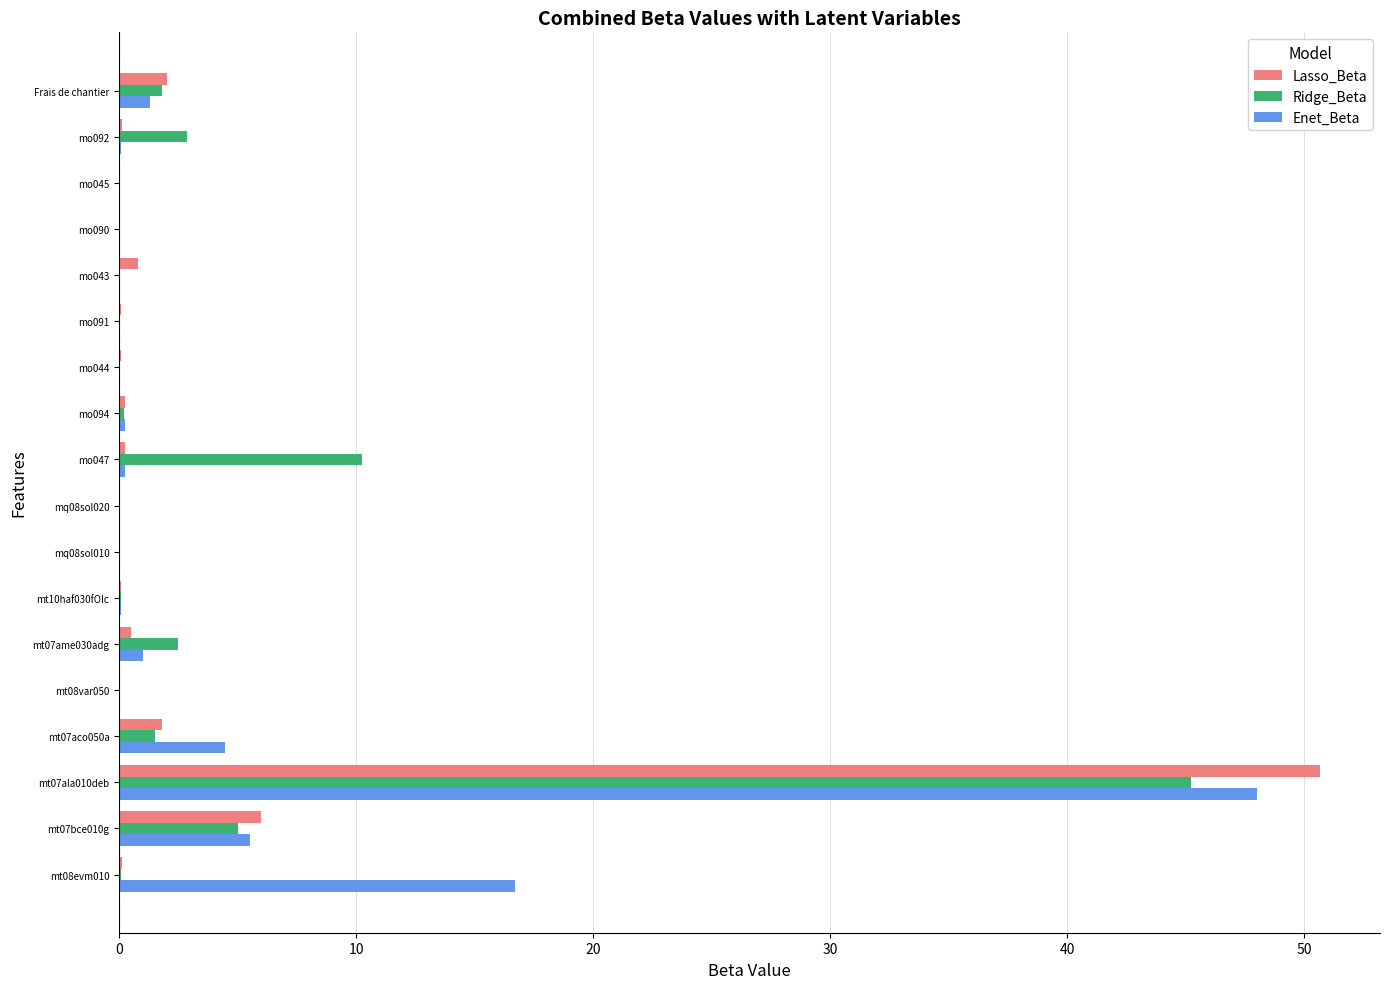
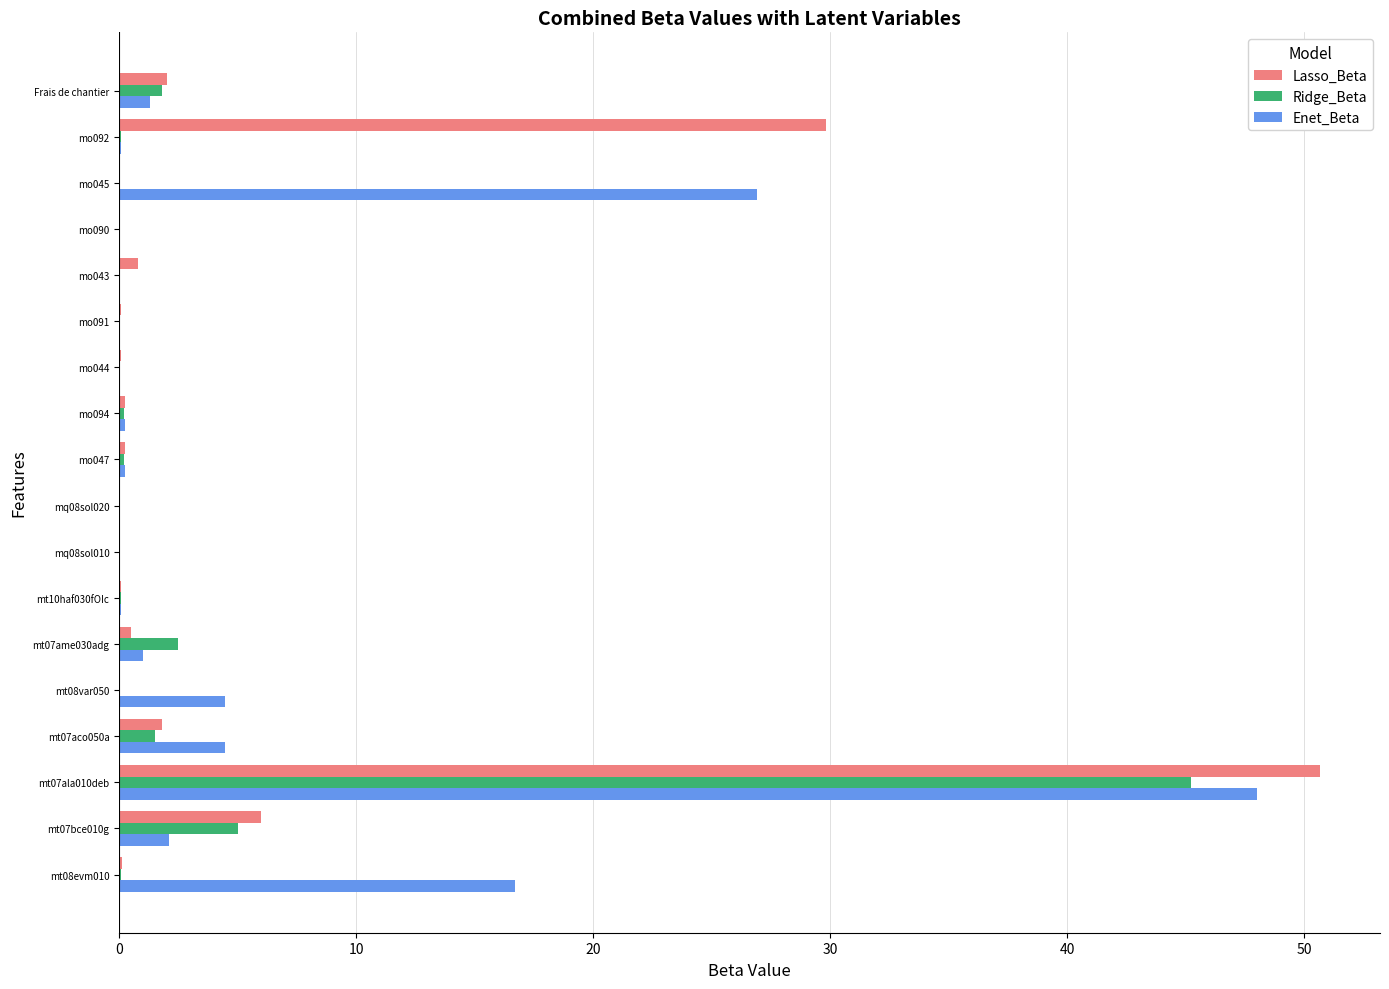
  {
    "Lasso_Beta": {
      "Frais de chantier": 2.0,
-     "mo092": 0.1,
+     "mo092": 29.8,
      "mo043": 0.8,
      "mo094": 0.3,
      "mo047": 0.3,
      "mt07ame030adg": 0.5,
      "mt07aco050a": 1.8,
      "mt07ala010deb": 50.7,
      "mt07bce010g": 6.0
    },
    "Ridge_Beta": {
      "Frais de chantier": 1.8,
-     "mo092": 2.9,
+     "mo092": 0.1,
      "mo094": 0.2,
-     "mo047": 10.2,
+     "mo047": 0.2,
      "mt07ame030adg": 2.5,
      "mt07aco050a": 1.5,
      "mt07ala010deb": 45.2,
      "mt07bce010g": 5.0
    },
    "Enet_Beta": {
      "Frais de chantier": 1.3,
-     "mo045": 0.0,
+     "mo045": 26.9,
      "mo094": 0.2,
      "mo047": 0.2,
      "mt07ame030adg": 1.0,
-     "mt08var050": 0.0,
+     "mt08var050": 4.5,
      "mt07aco050a": 4.5,
      "mt07ala010deb": 48.0,
-     "mt07bce010g": 5.5,
+     "mt07bce010g": 2.1,
      "mt08evm010": 16.7
    }
  }
